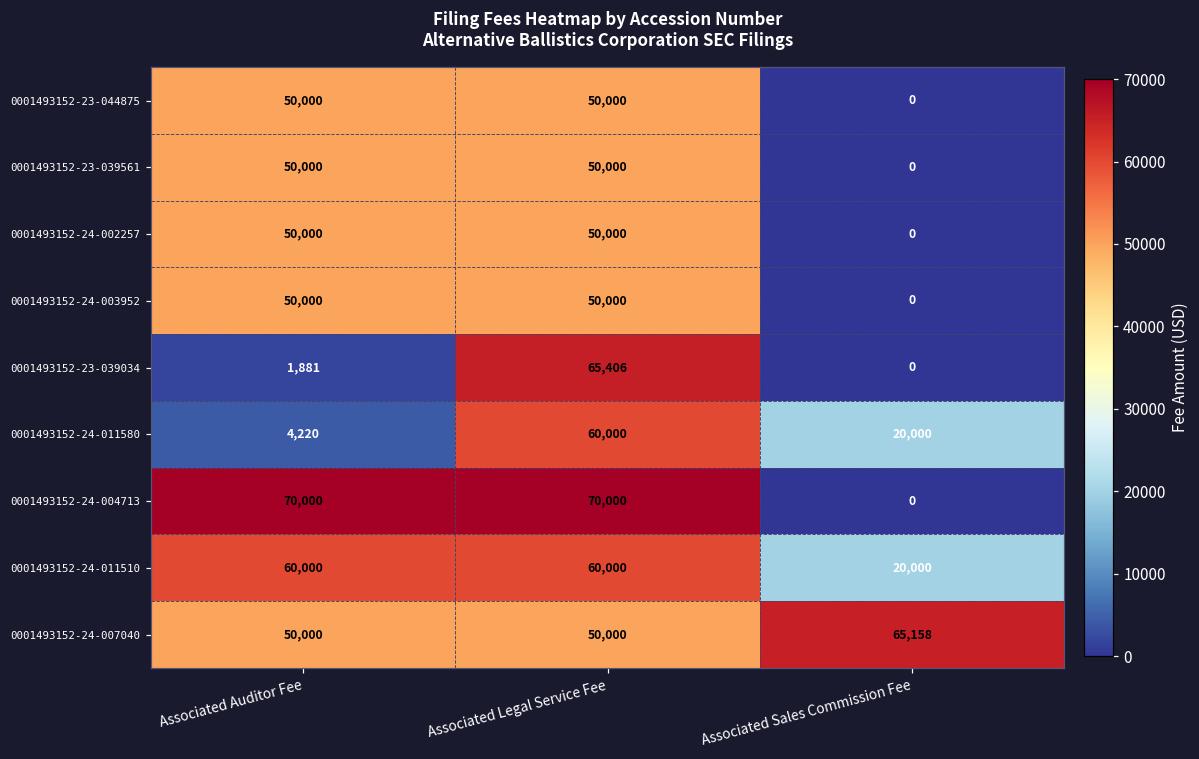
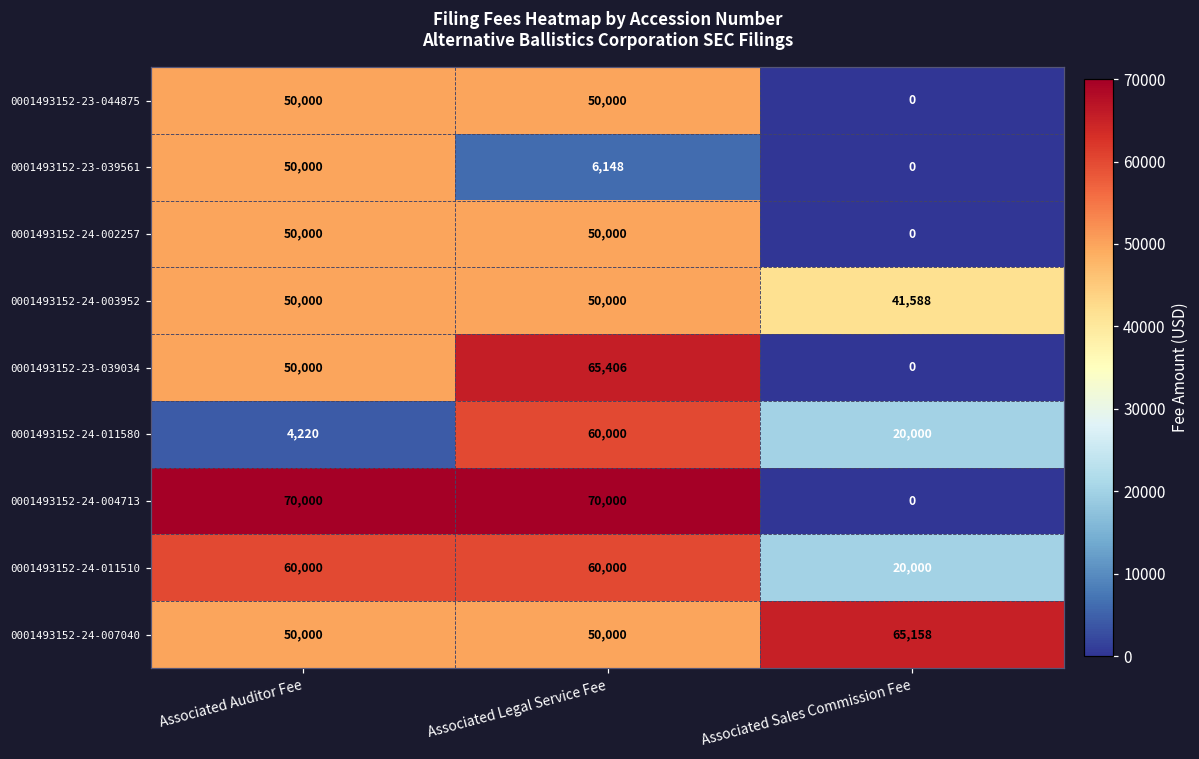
  {
    "0001493152-23-044875": {
      "Associated Auditor Fee": "50,000",
      "Associated Legal Service Fee": "50,000",
      "Associated Sales Commission Fee": "0"
    },
    "0001493152-23-039561": {
      "Associated Auditor Fee": "50,000",
-     "Associated Legal Service Fee": "50,000",
+     "Associated Legal Service Fee": "6,148",
      "Associated Sales Commission Fee": "0"
    },
    "0001493152-24-002257": {
      "Associated Auditor Fee": "50,000",
      "Associated Legal Service Fee": "50,000",
      "Associated Sales Commission Fee": "0"
    },
    "0001493152-24-003952": {
      "Associated Auditor Fee": "50,000",
      "Associated Legal Service Fee": "50,000",
-     "Associated Sales Commission Fee": "0"
+     "Associated Sales Commission Fee": "41,588"
    },
    "0001493152-23-039034": {
-     "Associated Auditor Fee": "1,881",
+     "Associated Auditor Fee": "50,000",
      "Associated Legal Service Fee": "65,406",
      "Associated Sales Commission Fee": "0"
    },
    "0001493152-24-011580": {
      "Associated Auditor Fee": "4,220",
      "Associated Legal Service Fee": "60,000",
      "Associated Sales Commission Fee": "20,000"
    },
    "0001493152-24-004713": {
      "Associated Auditor Fee": "70,000",
      "Associated Legal Service Fee": "70,000",
      "Associated Sales Commission Fee": "0"
    },
    "0001493152-24-011510": {
      "Associated Auditor Fee": "60,000",
      "Associated Legal Service Fee": "60,000",
      "Associated Sales Commission Fee": "20,000"
    },
    "0001493152-24-007040": {
      "Associated Auditor Fee": "50,000",
      "Associated Legal Service Fee": "50,000",
      "Associated Sales Commission Fee": "65,158"
    }
  }
